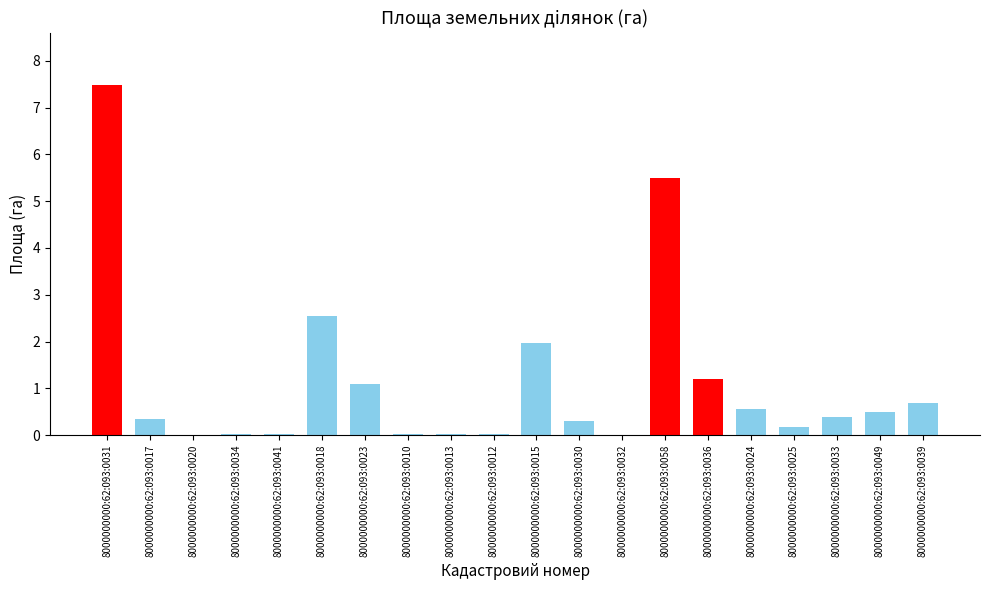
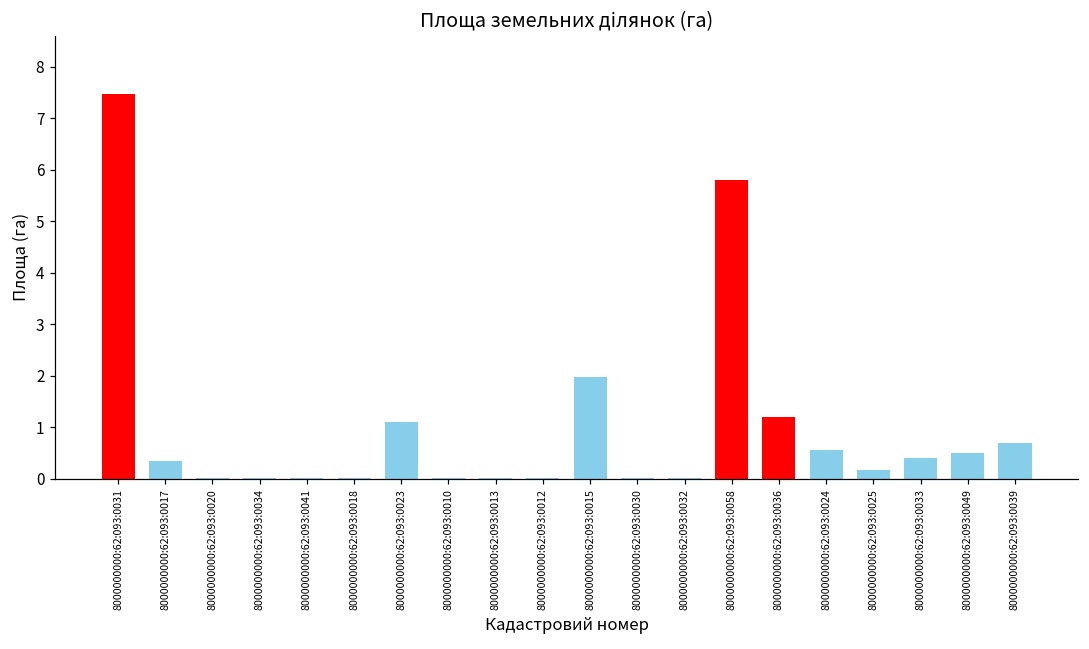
  {
    "8000000000:62:093:0031": 7.5,
    "8000000000:62:093:0017": 0.3,
-   "8000000000:62:093:0018": 2.5,
+   "8000000000:62:093:0018": 0.0,
    "8000000000:62:093:0023": 1.1,
    "8000000000:62:093:0015": 2.0,
-   "8000000000:62:093:0030": 0.3,
-   "8000000000:62:093:0058": 5.5,
+   "8000000000:62:093:0030": 0.0,
+   "8000000000:62:093:0058": 5.8,
    "8000000000:62:093:0036": 1.2,
    "8000000000:62:093:0024": 0.6,
    "8000000000:62:093:0025": 0.2,
    "8000000000:62:093:0033": 0.4,
    "8000000000:62:093:0049": 0.5,
    "8000000000:62:093:0039": 0.7
  }
